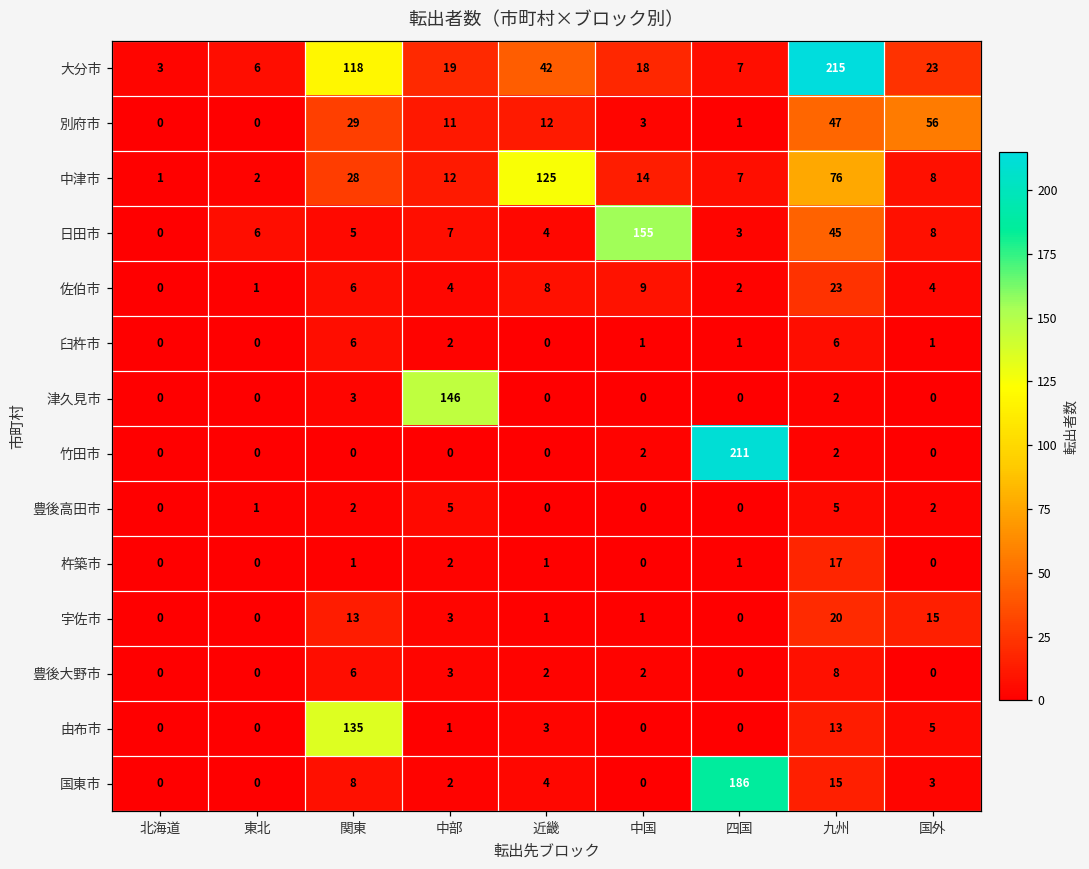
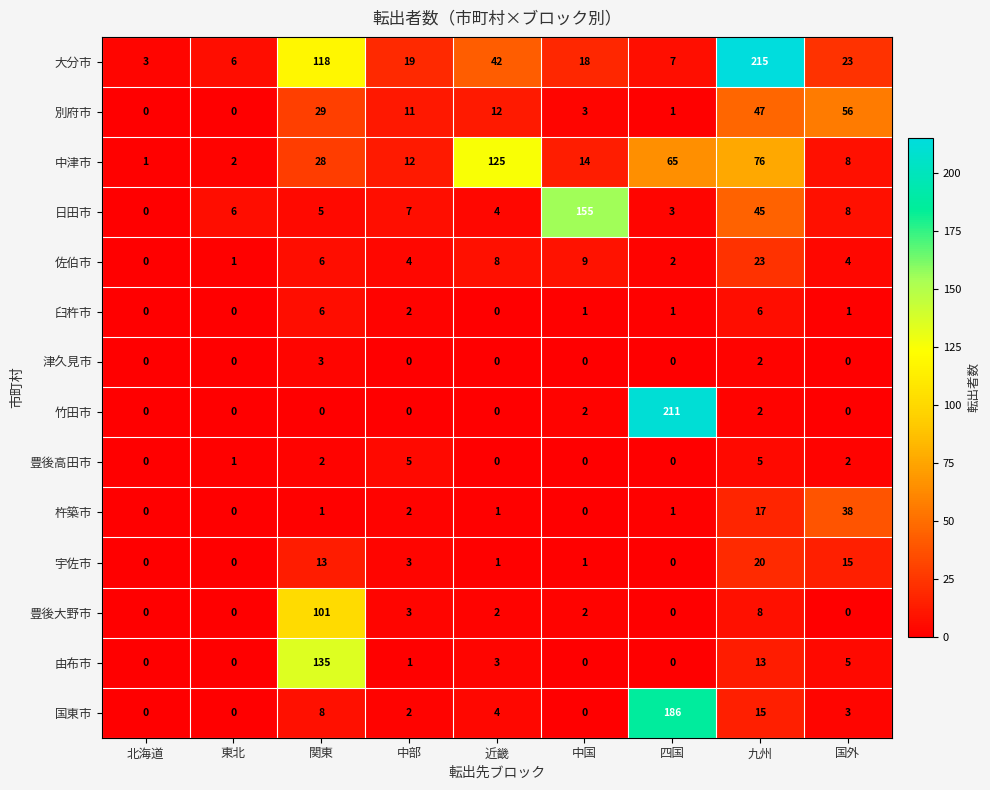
  {
    "大分市": {
      "北海道": 3,
      "東北": 6,
      "関東": 118,
      "中部": 19,
      "近畿": 42,
      "中国": 18,
      "四国": 7,
      "九州": 215,
      "国外": 23
    },
    "別府市": {
      "北海道": 0,
      "東北": 0,
      "関東": 29,
      "中部": 11,
      "近畿": 12,
      "中国": 3,
      "四国": 1,
      "九州": 47,
      "国外": 56
    },
    "中津市": {
      "北海道": 1,
      "東北": 2,
      "関東": 28,
      "中部": 12,
      "近畿": 125,
      "中国": 14,
-     "四国": 7,
+     "四国": 65,
      "九州": 76,
      "国外": 8
    },
    "日田市": {
      "北海道": 0,
      "東北": 6,
      "関東": 5,
      "中部": 7,
      "近畿": 4,
      "中国": 155,
      "四国": 3,
      "九州": 45,
      "国外": 8
    },
    "佐伯市": {
      "北海道": 0,
      "東北": 1,
      "関東": 6,
      "中部": 4,
      "近畿": 8,
      "中国": 9,
      "四国": 2,
      "九州": 23,
      "国外": 4
    },
    "臼杵市": {
      "北海道": 0,
      "東北": 0,
      "関東": 6,
      "中部": 2,
      "近畿": 0,
      "中国": 1,
      "四国": 1,
      "九州": 6,
      "国外": 1
    },
    "津久見市": {
      "北海道": 0,
      "東北": 0,
      "関東": 3,
-     "中部": 146,
+     "中部": 0,
      "近畿": 0,
      "中国": 0,
      "四国": 0,
      "九州": 2,
      "国外": 0
    },
    "竹田市": {
      "北海道": 0,
      "東北": 0,
      "関東": 0,
      "中部": 0,
      "近畿": 0,
      "中国": 2,
      "四国": 211,
      "九州": 2,
      "国外": 0
    },
    "豊後高田市": {
      "北海道": 0,
      "東北": 1,
      "関東": 2,
      "中部": 5,
      "近畿": 0,
      "中国": 0,
      "四国": 0,
      "九州": 5,
      "国外": 2
    },
    "杵築市": {
      "北海道": 0,
      "東北": 0,
      "関東": 1,
      "中部": 2,
      "近畿": 1,
      "中国": 0,
      "四国": 1,
      "九州": 17,
-     "国外": 0
+     "国外": 38
    },
    "宇佐市": {
      "北海道": 0,
      "東北": 0,
      "関東": 13,
      "中部": 3,
      "近畿": 1,
      "中国": 1,
      "四国": 0,
      "九州": 20,
      "国外": 15
    },
    "豊後大野市": {
      "北海道": 0,
      "東北": 0,
-     "関東": 6,
+     "関東": 101,
      "中部": 3,
      "近畿": 2,
      "中国": 2,
      "四国": 0,
      "九州": 8,
      "国外": 0
    },
    "由布市": {
      "北海道": 0,
      "東北": 0,
      "関東": 135,
      "中部": 1,
      "近畿": 3,
      "中国": 0,
      "四国": 0,
      "九州": 13,
      "国外": 5
    },
    "国東市": {
      "北海道": 0,
      "東北": 0,
      "関東": 8,
      "中部": 2,
      "近畿": 4,
      "中国": 0,
      "四国": 186,
      "九州": 15,
      "国外": 3
    }
  }
